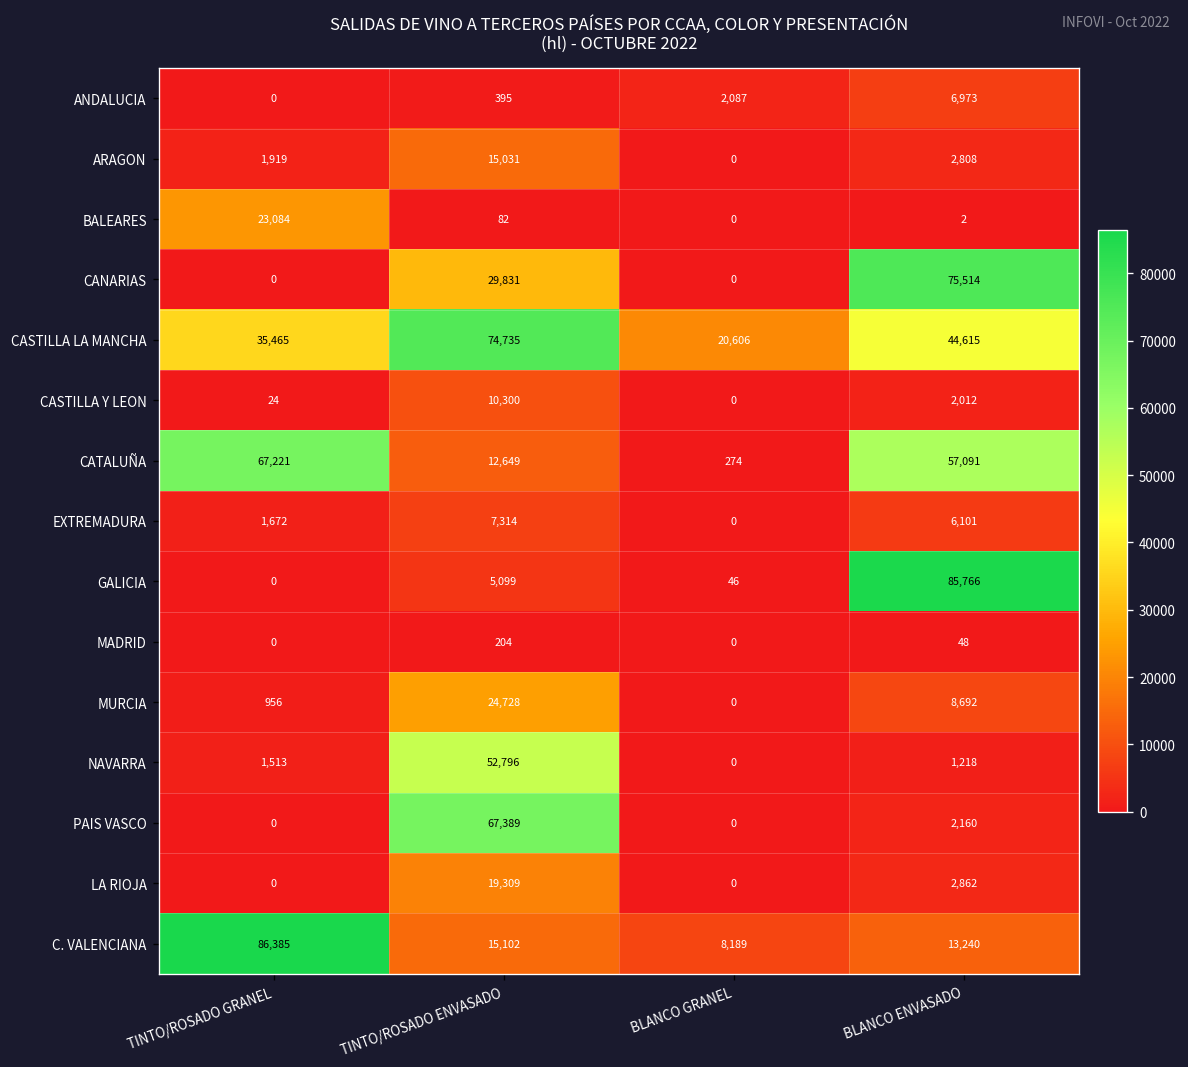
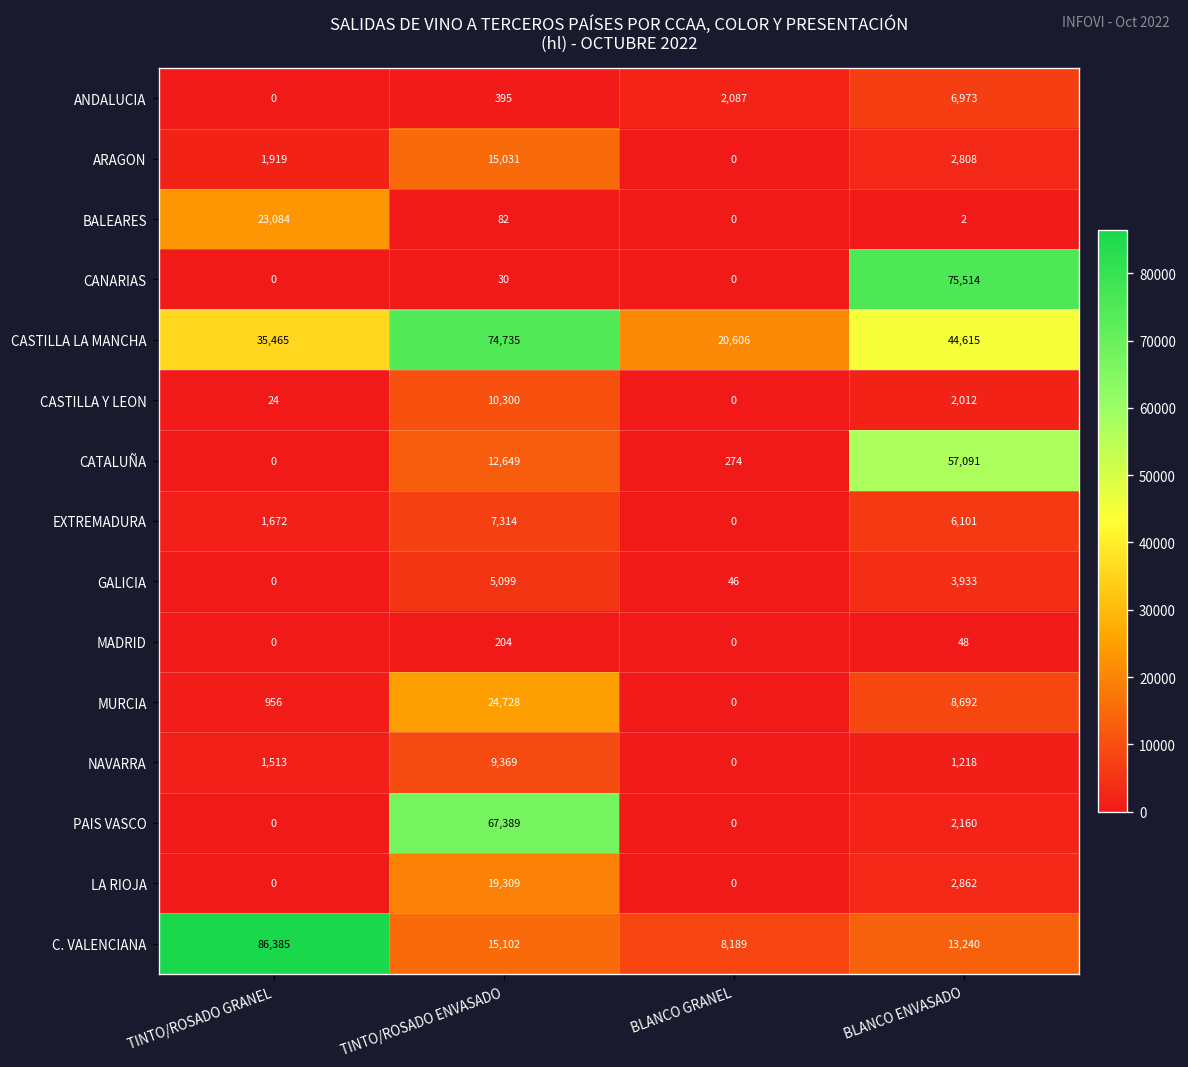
  {
    "ANDALUCIA": {
      "TINTO/ROSADO GRANEL": "0",
      "TINTO/ROSADO ENVASADO": "395",
      "BLANCO GRANEL": "2,087",
      "BLANCO ENVASADO": "6,973"
    },
    "ARAGON": {
      "TINTO/ROSADO GRANEL": "1,919",
      "TINTO/ROSADO ENVASADO": "15,031",
      "BLANCO GRANEL": "0",
      "BLANCO ENVASADO": "2,808"
    },
    "BALEARES": {
      "TINTO/ROSADO GRANEL": "23,084",
      "TINTO/ROSADO ENVASADO": "82",
      "BLANCO GRANEL": "0",
      "BLANCO ENVASADO": "2"
    },
    "CANARIAS": {
      "TINTO/ROSADO GRANEL": "0",
-     "TINTO/ROSADO ENVASADO": "29,831",
+     "TINTO/ROSADO ENVASADO": "30",
      "BLANCO GRANEL": "0",
      "BLANCO ENVASADO": "75,514"
    },
    "CASTILLA LA MANCHA": {
      "TINTO/ROSADO GRANEL": "35,465",
      "TINTO/ROSADO ENVASADO": "74,735",
      "BLANCO GRANEL": "20,606",
      "BLANCO ENVASADO": "44,615"
    },
    "CASTILLA Y LEON": {
      "TINTO/ROSADO GRANEL": "24",
      "TINTO/ROSADO ENVASADO": "10,300",
      "BLANCO GRANEL": "0",
      "BLANCO ENVASADO": "2,012"
    },
    "CATALUÑA": {
-     "TINTO/ROSADO GRANEL": "67,221",
+     "TINTO/ROSADO GRANEL": "0",
      "TINTO/ROSADO ENVASADO": "12,649",
      "BLANCO GRANEL": "274",
      "BLANCO ENVASADO": "57,091"
    },
    "EXTREMADURA": {
      "TINTO/ROSADO GRANEL": "1,672",
      "TINTO/ROSADO ENVASADO": "7,314",
      "BLANCO GRANEL": "0",
      "BLANCO ENVASADO": "6,101"
    },
    "GALICIA": {
      "TINTO/ROSADO GRANEL": "0",
      "TINTO/ROSADO ENVASADO": "5,099",
      "BLANCO GRANEL": "46",
-     "BLANCO ENVASADO": "85,766"
+     "BLANCO ENVASADO": "3,933"
    },
    "MADRID": {
      "TINTO/ROSADO GRANEL": "0",
      "TINTO/ROSADO ENVASADO": "204",
      "BLANCO GRANEL": "0",
      "BLANCO ENVASADO": "48"
    },
    "MURCIA": {
      "TINTO/ROSADO GRANEL": "956",
      "TINTO/ROSADO ENVASADO": "24,728",
      "BLANCO GRANEL": "0",
      "BLANCO ENVASADO": "8,692"
    },
    "NAVARRA": {
      "TINTO/ROSADO GRANEL": "1,513",
-     "TINTO/ROSADO ENVASADO": "52,796",
+     "TINTO/ROSADO ENVASADO": "9,369",
      "BLANCO GRANEL": "0",
      "BLANCO ENVASADO": "1,218"
    },
    "PAIS VASCO": {
      "TINTO/ROSADO GRANEL": "0",
      "TINTO/ROSADO ENVASADO": "67,389",
      "BLANCO GRANEL": "0",
      "BLANCO ENVASADO": "2,160"
    },
    "LA RIOJA": {
      "TINTO/ROSADO GRANEL": "0",
      "TINTO/ROSADO ENVASADO": "19,309",
      "BLANCO GRANEL": "0",
      "BLANCO ENVASADO": "2,862"
    },
    "C. VALENCIANA": {
      "TINTO/ROSADO GRANEL": "86,385",
      "TINTO/ROSADO ENVASADO": "15,102",
      "BLANCO GRANEL": "8,189",
      "BLANCO ENVASADO": "13,240"
    }
  }
